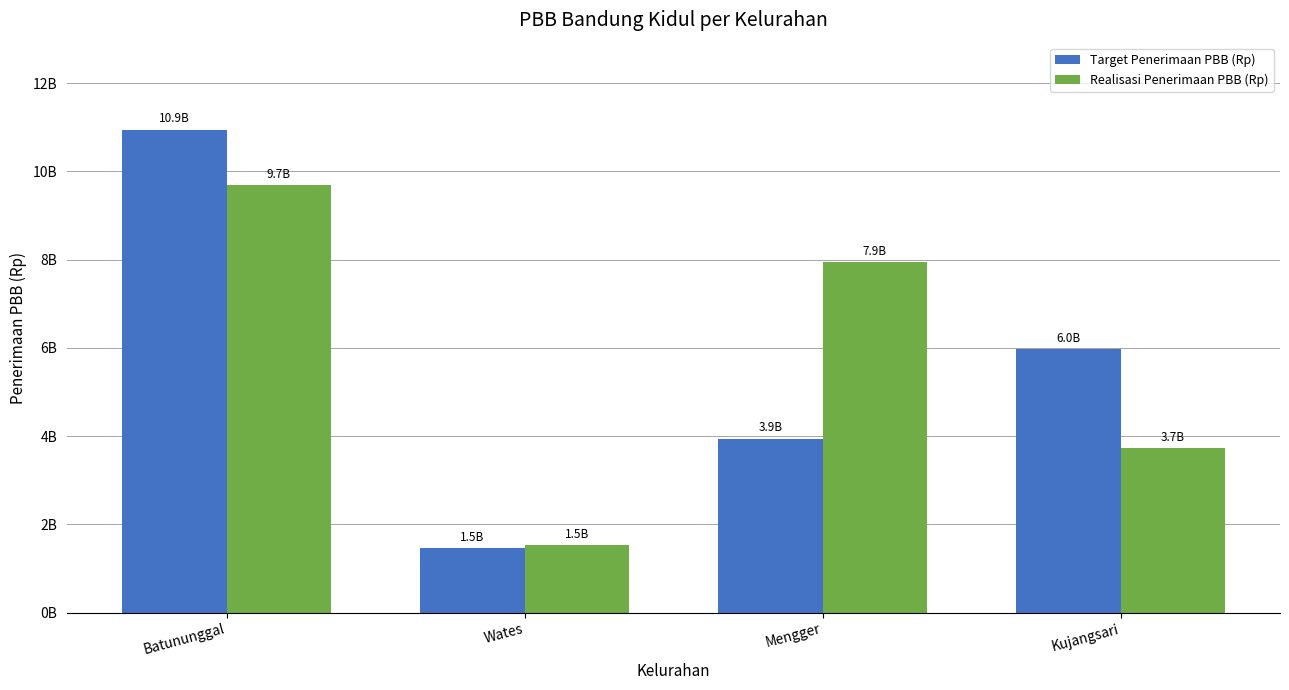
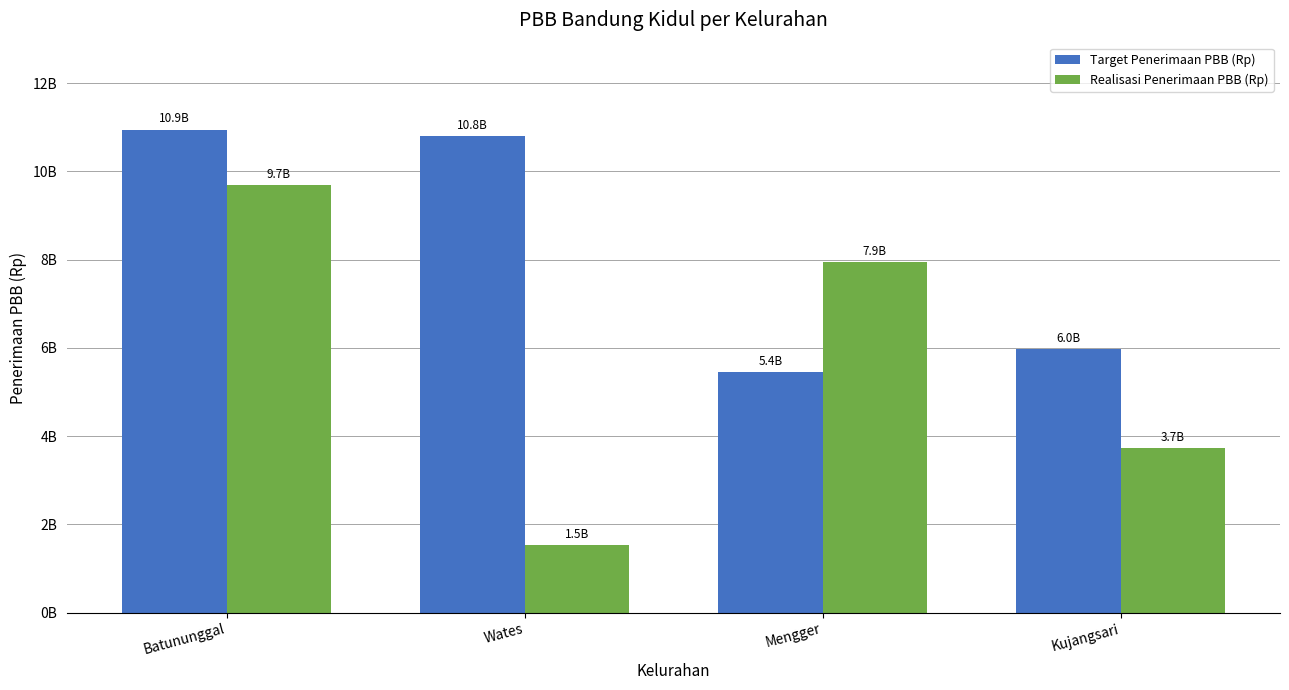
  {
    "Target Penerimaan PBB (Rp)": {
      "Batununggal": "10.9B",
-     "Wates": "1.5B",
-     "Mengger": "3.9B",
+     "Wates": "10.8B",
+     "Mengger": "5.4B",
      "Kujangsari": "6.0B"
    },
    "Realisasi Penerimaan PBB (Rp)": {
      "Batununggal": "9.7B",
      "Wates": "1.5B",
      "Mengger": "7.9B",
      "Kujangsari": "3.7B"
    }
  }
